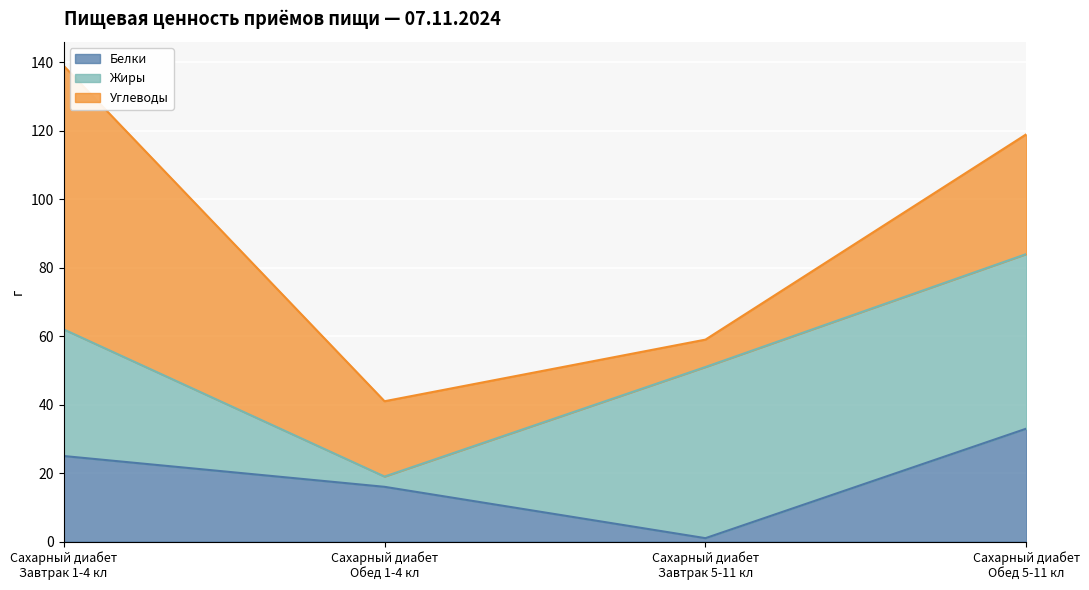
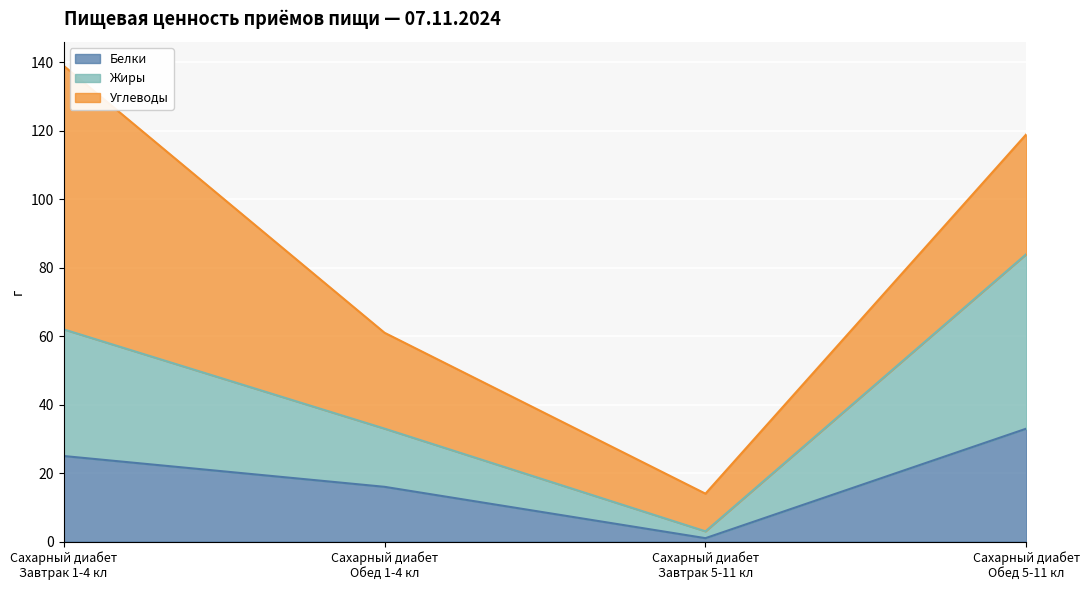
  {
    "Белки": {
      "Сахарный диабет Завтрак 1-4 кл": 25,
      "Сахарный диабет Обед 1-4 кл": 16,
      "Сахарный диабет Завтрак 5-11 кл": 1,
      "Сахарный диабет Обед 5-11 кл": 33
    },
    "Жиры": {
      "Сахарный диабет Завтрак 1-4 кл": 37,
-     "Сахарный диабет Обед 1-4 кл": 3,
-     "Сахарный диабет Завтрак 5-11 кл": 50,
+     "Сахарный диабет Обед 1-4 кл": 17,
+     "Сахарный диабет Завтрак 5-11 кл": 2,
      "Сахарный диабет Обед 5-11 кл": 51
    },
    "Углеводы": {
      "Сахарный диабет Завтрак 1-4 кл": 77,
-     "Сахарный диабет Обед 1-4 кл": 22,
-     "Сахарный диабет Завтрак 5-11 кл": 8,
+     "Сахарный диабет Обед 1-4 кл": 28,
+     "Сахарный диабет Завтрак 5-11 кл": 11,
      "Сахарный диабет Обед 5-11 кл": 35
    }
  }
